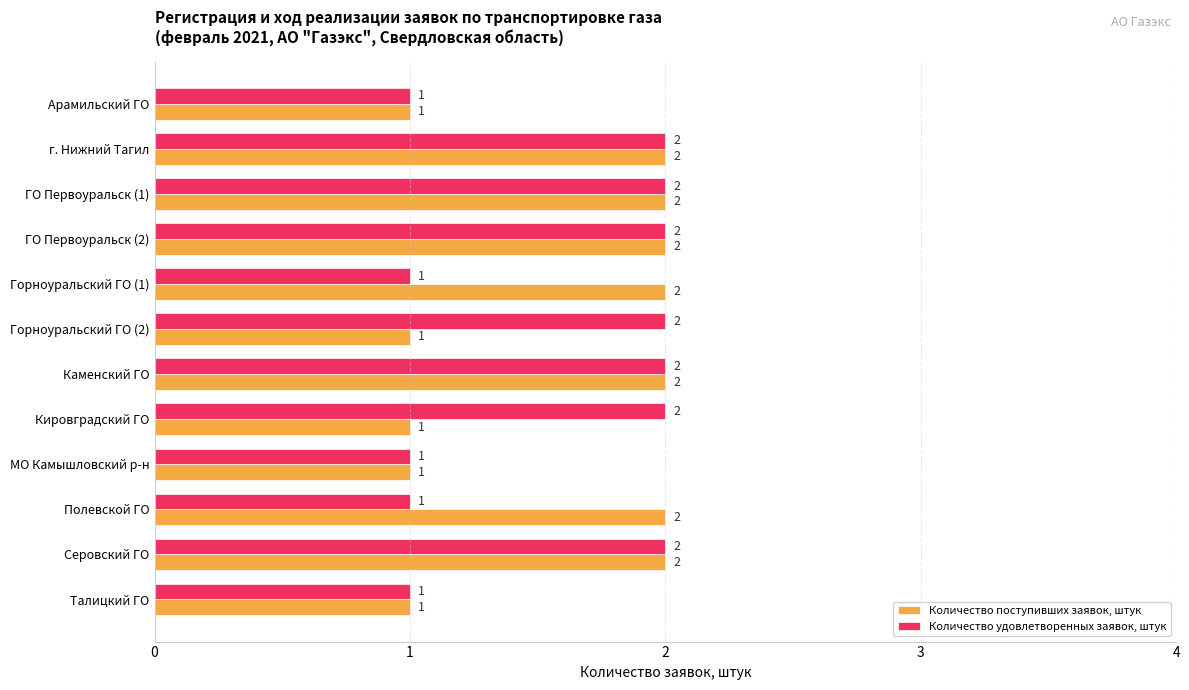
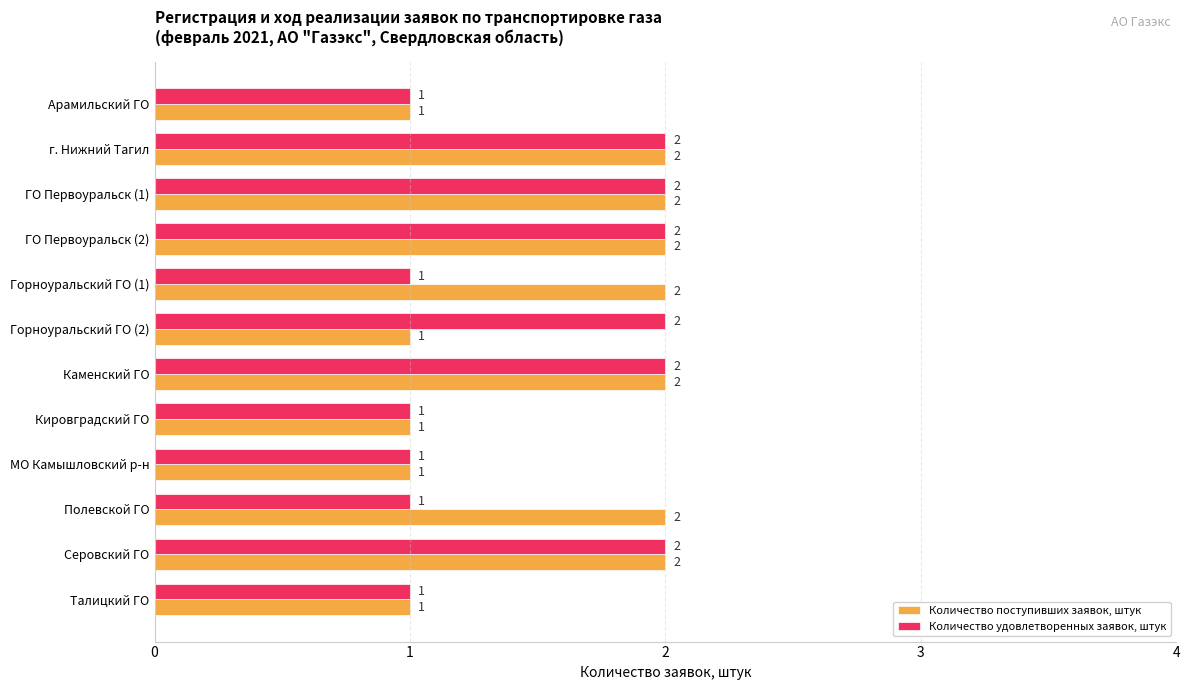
  {
    "Количество поступивших заявок, штук": {
      "Арамильский ГО": 1,
      "г. Нижний Тагил": 2,
      "ГО Первоуральск (1)": 2,
      "ГО Первоуральск (2)": 2,
      "Горноуральский ГО (1)": 2,
      "Горноуральский ГО (2)": 1,
      "Каменский ГО": 2,
      "Кировградский ГО": 1,
      "МО Камышловский р-н": 1,
      "Полевской ГО": 2,
      "Серовский ГО": 2,
      "Талицкий ГО": 1
    },
    "Количество удовлетворенных заявок, штук": {
      "Арамильский ГО": 1,
      "г. Нижний Тагил": 2,
      "ГО Первоуральск (1)": 2,
      "ГО Первоуральск (2)": 2,
      "Горноуральский ГО (1)": 1,
      "Горноуральский ГО (2)": 2,
      "Каменский ГО": 2,
-     "Кировградский ГО": 2,
+     "Кировградский ГО": 1,
      "МО Камышловский р-н": 1,
      "Полевской ГО": 1,
      "Серовский ГО": 2,
      "Талицкий ГО": 1
    }
  }
